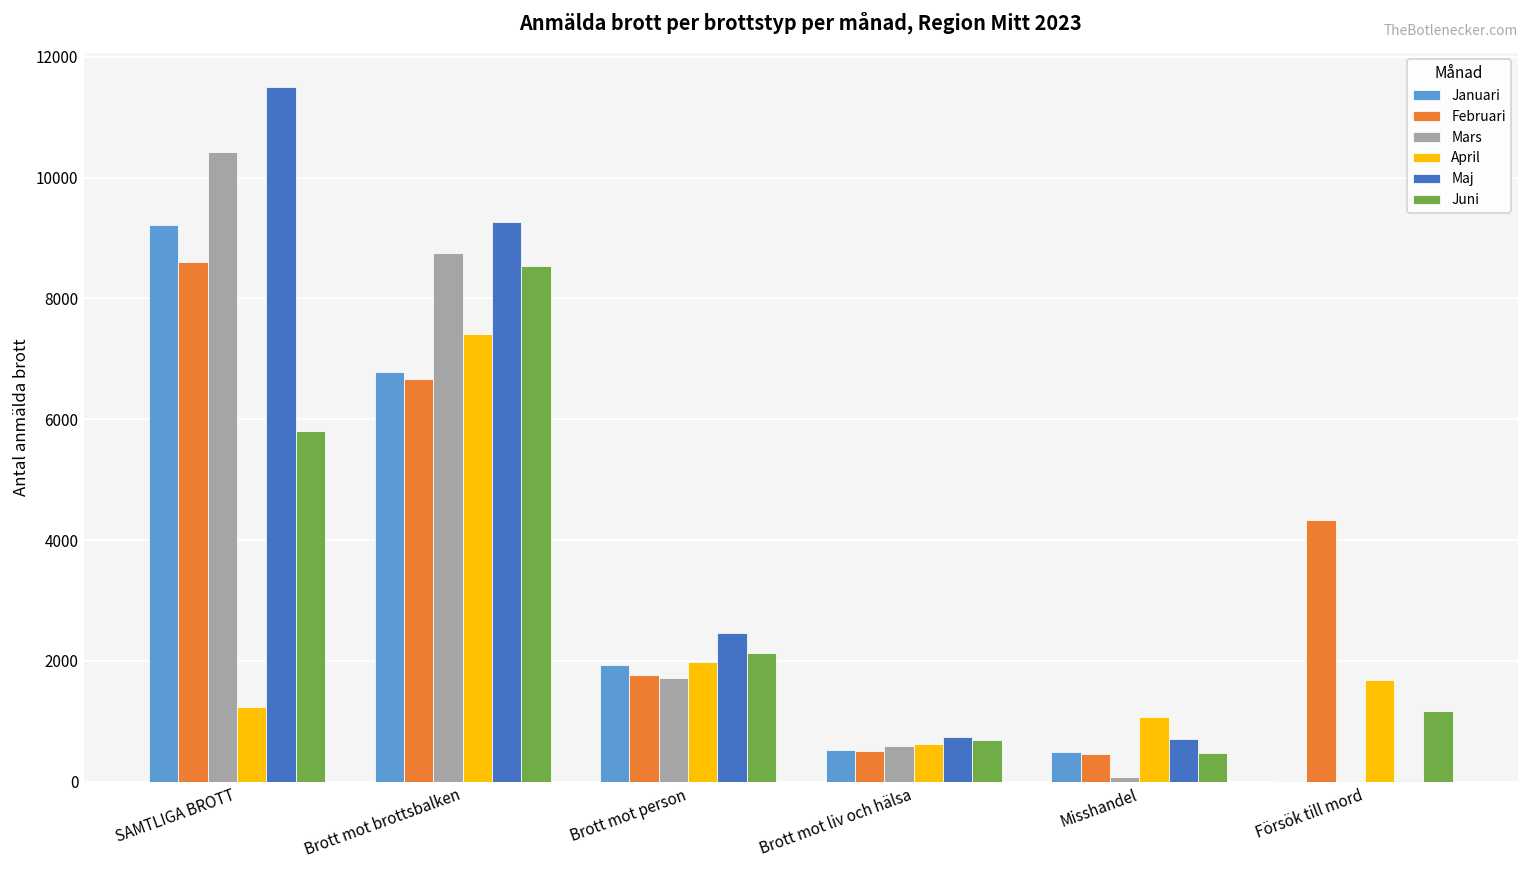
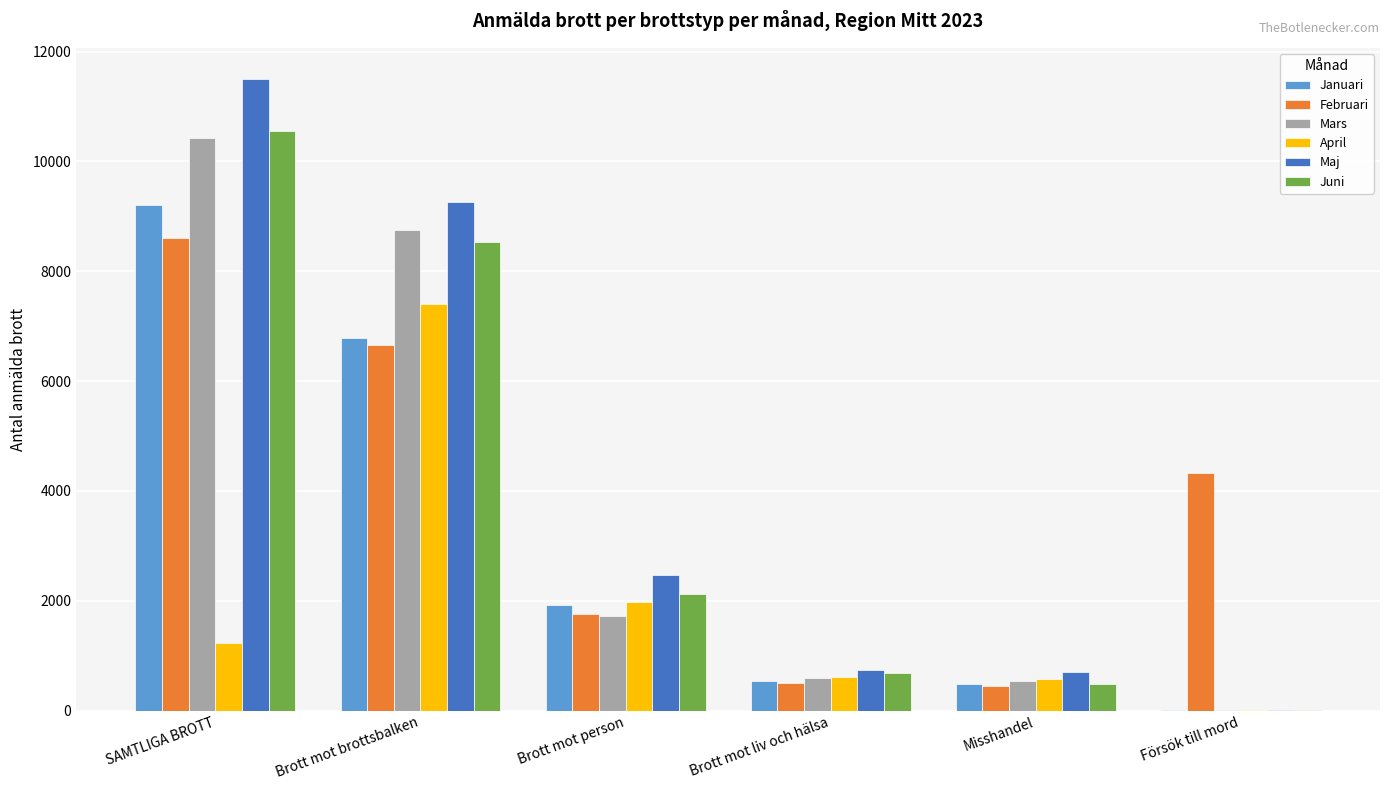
  {
    "Februari": {
      "SAMTLIGA BROTT": 8600,
      "Brott mot brottsbalken": 6700,
      "Brott mot person": 1800,
      "Brott mot liv och hälsa": 500,
      "Misshandel": 500,
      "Försök till mord": 4300
    },
    "Mars": {
      "SAMTLIGA BROTT": 10400,
      "Brott mot brottsbalken": 8700,
      "Brott mot person": 1700,
      "Brott mot liv och hälsa": 600,
-     "Misshandel": 100
+     "Misshandel": 500
    },
    "April": {
      "SAMTLIGA BROTT": 1200,
      "Brott mot brottsbalken": 7400,
      "Brott mot person": 2000,
      "Brott mot liv och hälsa": 600,
-     "Misshandel": 1100,
-     "Försök till mord": 1700
+     "Misshandel": 600,
+     "Försök till mord": 0
    },
    "Juni": {
-     "SAMTLIGA BROTT": 5800,
+     "SAMTLIGA BROTT": 10600,
      "Brott mot brottsbalken": 8500,
      "Brott mot person": 2100,
      "Brott mot liv och hälsa": 700,
      "Misshandel": 500,
-     "Försök till mord": 1200
+     "Försök till mord": 0
    }
  }
